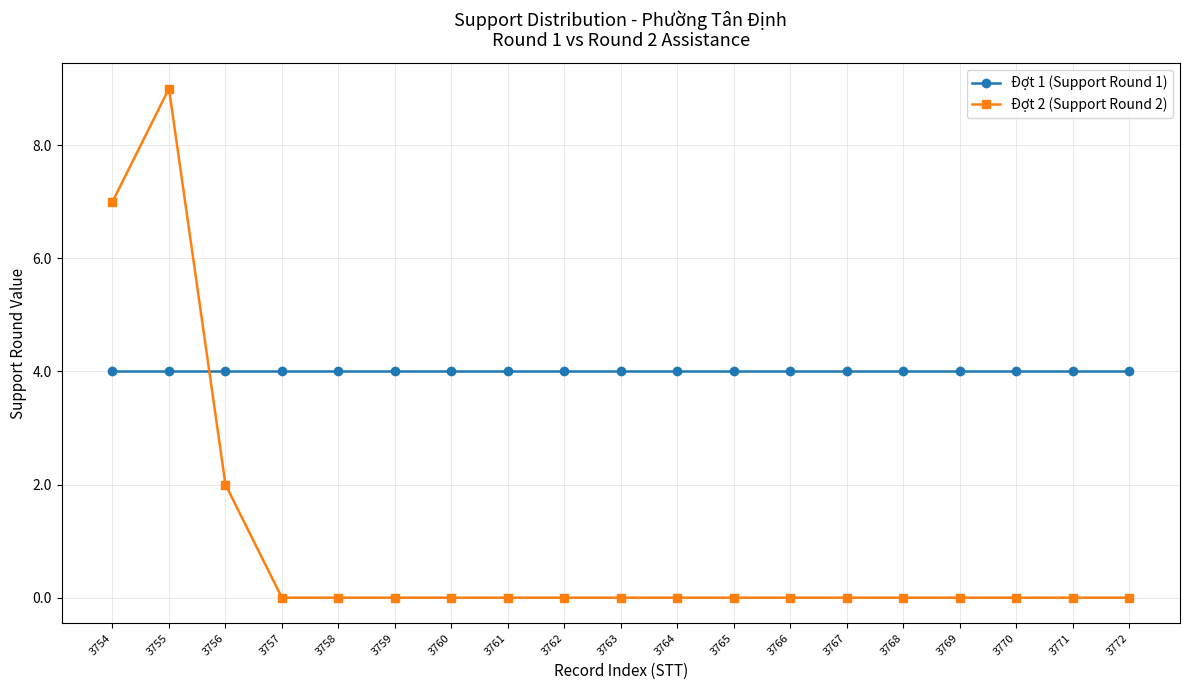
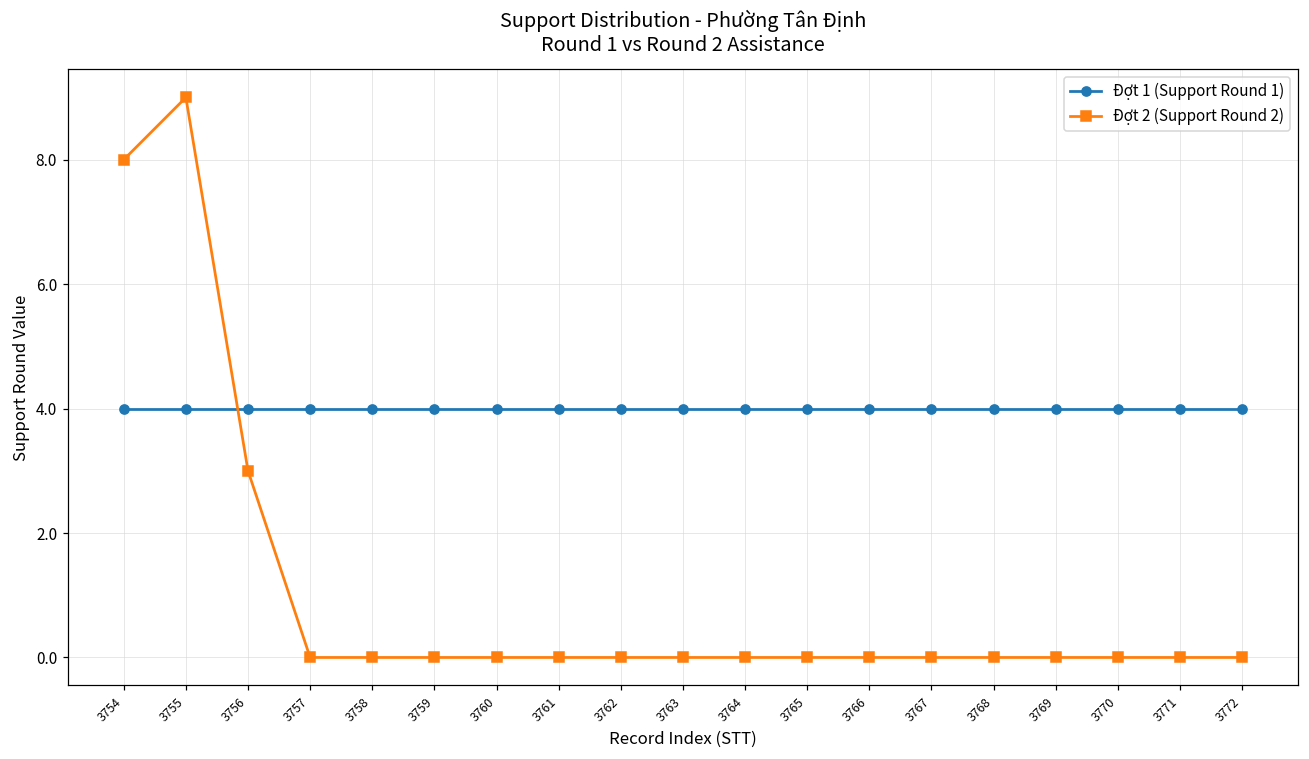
  {
    "Đợt 1 (Support Round 1)": {
      "3754": 4,
      "3755": 4,
      "3756": 4,
      "3757": 4,
      "3758": 4,
      "3759": 4,
      "3760": 4,
      "3761": 4,
      "3762": 4,
      "3763": 4,
      "3764": 4,
      "3765": 4,
      "3766": 4,
      "3767": 4,
      "3768": 4,
      "3769": 4,
      "3770": 4,
      "3771": 4,
      "3772": 4
    },
    "Đợt 2 (Support Round 2)": {
-     "3754": 7,
+     "3754": 8,
      "3755": 9,
-     "3756": 2,
+     "3756": 3,
      "3757": 0,
      "3758": 0,
      "3759": 0,
      "3760": 0,
      "3761": 0,
      "3762": 0,
      "3763": 0,
      "3764": 0,
      "3765": 0,
      "3766": 0,
      "3767": 0,
      "3768": 0,
      "3769": 0,
      "3770": 0,
      "3771": 0,
      "3772": 0
    }
  }
